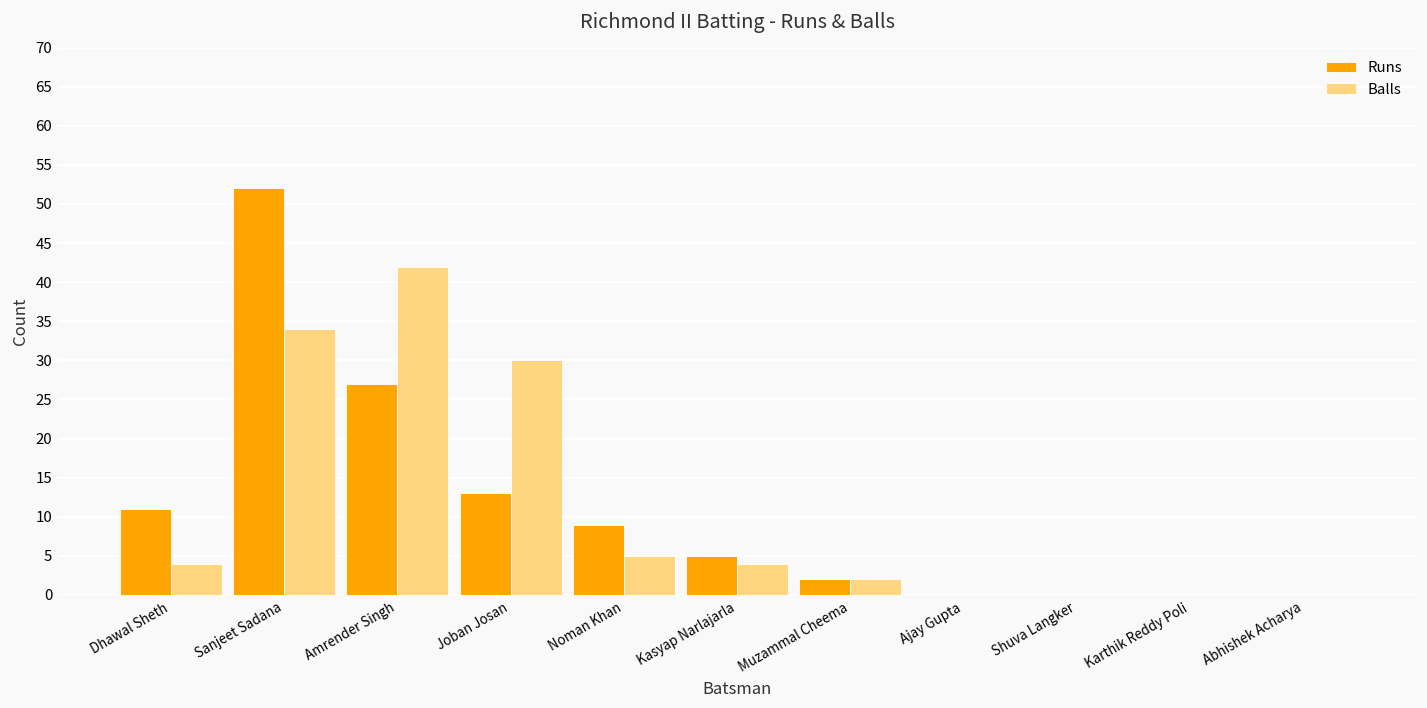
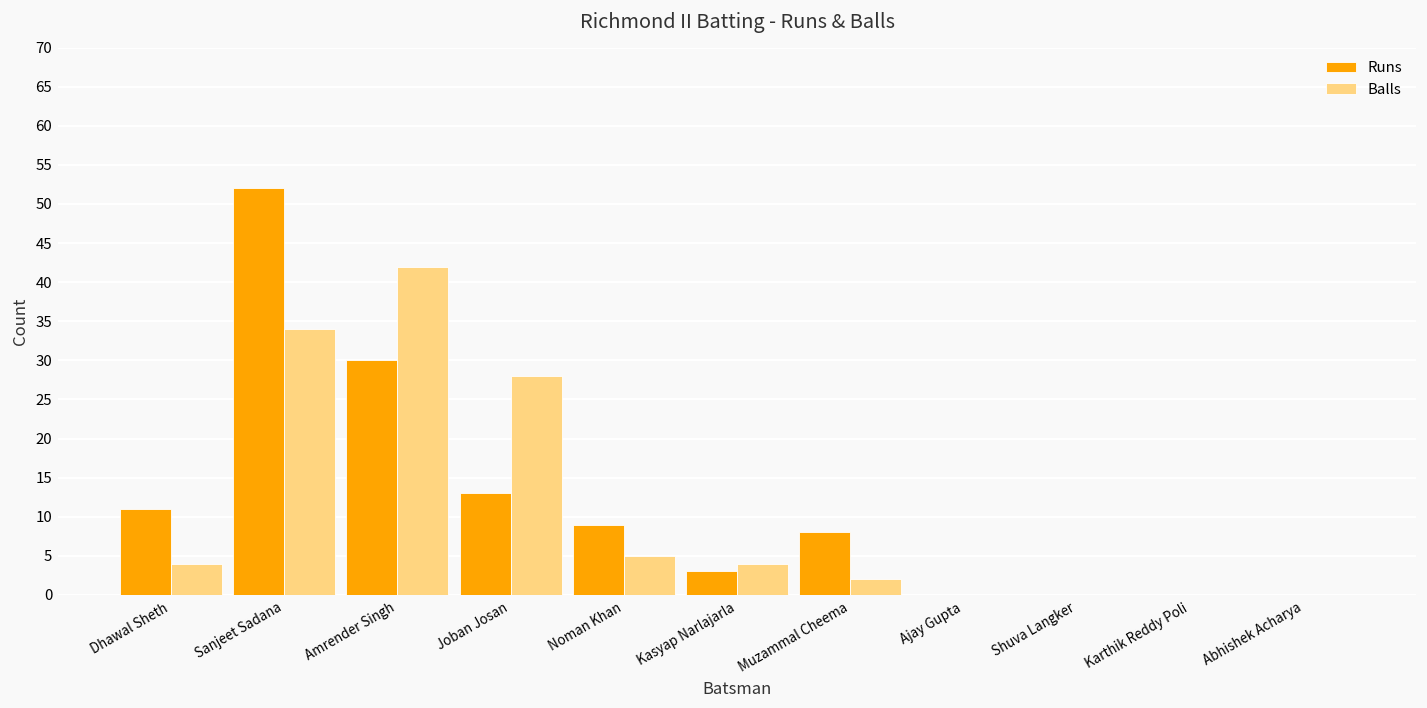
  {
    "Runs": {
      "Dhawal Sheth": 11,
      "Sanjeet Sadana": 52,
-     "Amrender Singh": 27,
+     "Amrender Singh": 30,
      "Joban Josan": 13,
      "Noman Khan": 9,
-     "Kasyap Narlajarla": 5,
-     "Muzammal Cheema": 2,
+     "Kasyap Narlajarla": 3,
+     "Muzammal Cheema": 8,
      "Ajay Gupta": 0,
      "Shuva Langker": 0,
      "Karthik Reddy Poli": 0,
      "Abhishek Acharya": 0
    },
    "Balls": {
      "Dhawal Sheth": 4,
      "Sanjeet Sadana": 34,
      "Amrender Singh": 42,
-     "Joban Josan": 30,
+     "Joban Josan": 28,
      "Noman Khan": 5,
      "Kasyap Narlajarla": 4,
      "Muzammal Cheema": 2,
      "Ajay Gupta": 0,
      "Shuva Langker": 0,
      "Karthik Reddy Poli": 0,
      "Abhishek Acharya": 0
    }
  }
